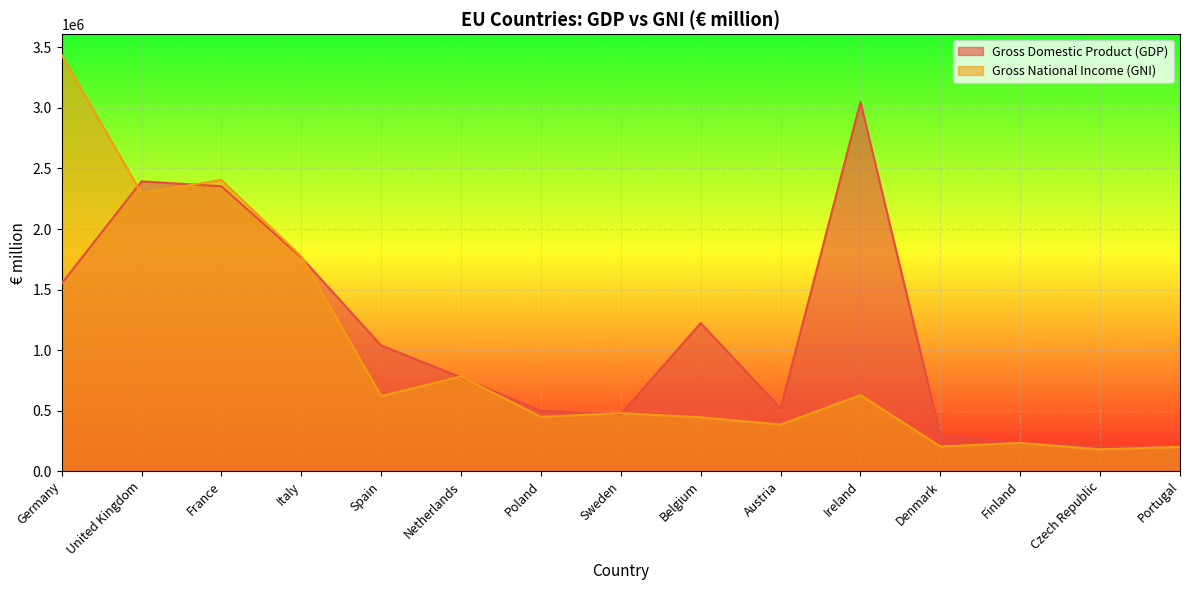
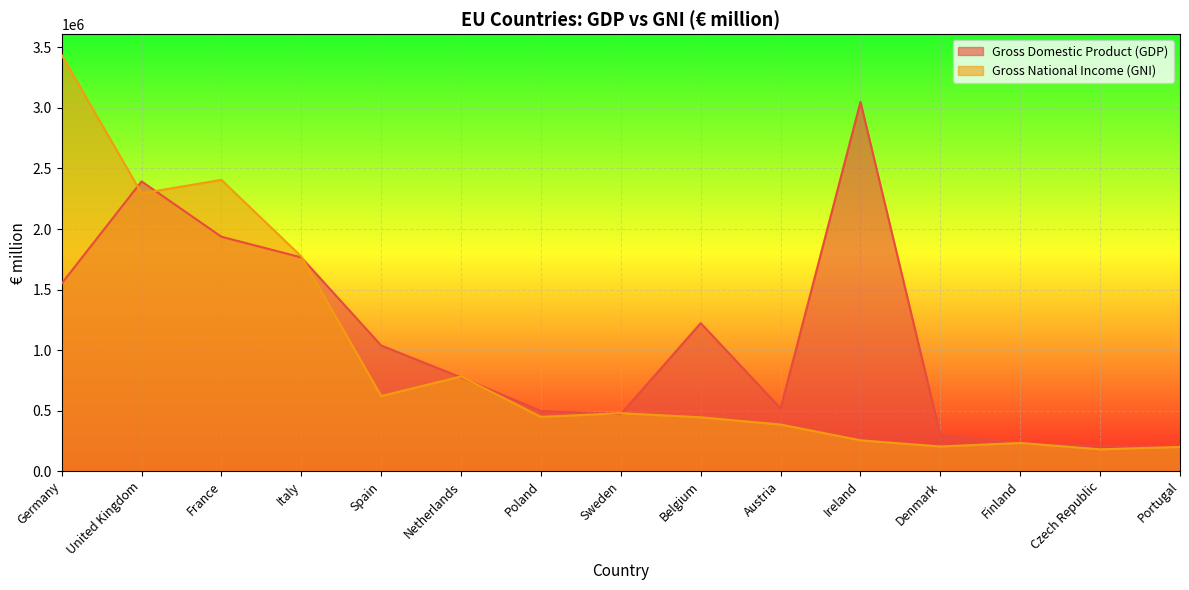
  {
    "Gross Domestic Product (GDP)": {
      "Germany": 1550000,
      "United Kingdom": 2390000,
-     "France": 2350000,
+     "France": 1940000,
      "Spain": 1040000,
      "Poland": 500000,
      "Belgium": 1220000,
      "Austria": 520000,
      "Ireland": 3050000,
      "Denmark": 300000,
      "Czech Republic": 210000
    },
    "Gross National Income (GNI)": {
      "Germany": 3440000,
      "United Kingdom": 2290000,
      "France": 2410000,
      "Spain": 620000,
      "Poland": 450000,
      "Belgium": 440000,
      "Austria": 380000,
-     "Ireland": 630000,
+     "Ireland": 250000,
      "Denmark": 200000,
      "Czech Republic": 180000
    }
  }
